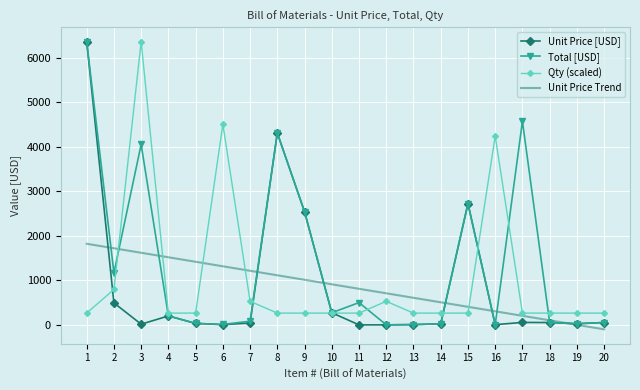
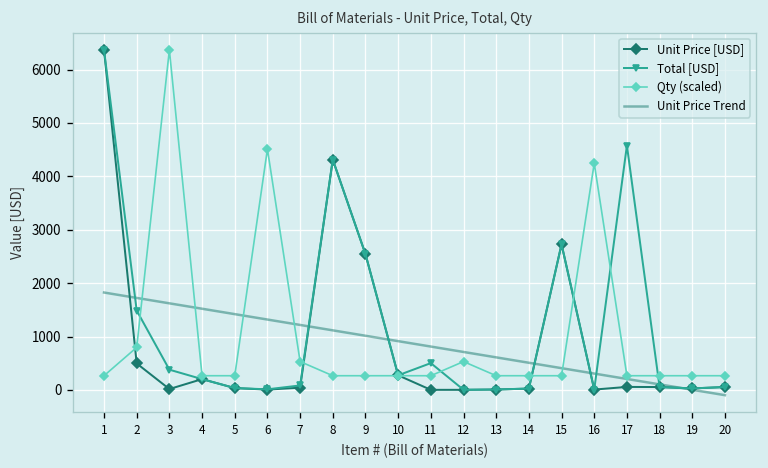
  {
    "Total [USD]": {
-     "2": 1200,
-     "3": 4100,
+     "2": 1500,
+     "3": 400,
      "11": 500,
      "17": 4600
    },
    "Qty (scaled)": {
      "1": 300,
      "2": 800,
      "3": 6400,
      "4": 300,
      "5": 300,
      "6": 4500,
      "7": 500,
      "8": 300,
      "9": 300,
      "11": 300,
      "12": 500,
      "13": 300,
      "14": 300,
      "15": 300,
      "16": 4200,
      "17": 300,
      "18": 300,
      "19": 300,
      "20": 300
    }
  }
